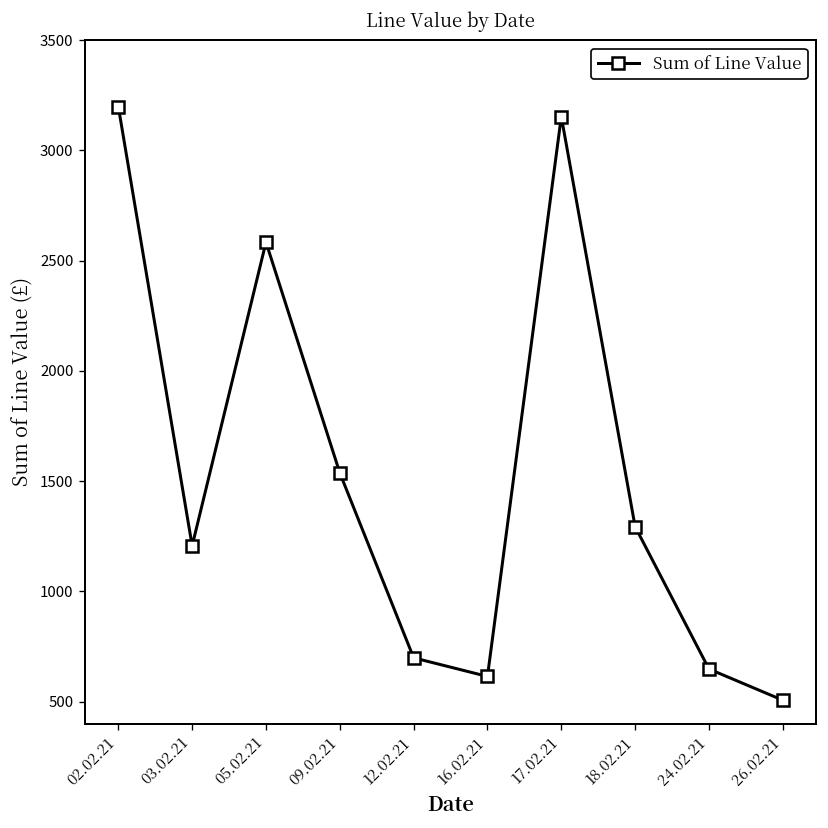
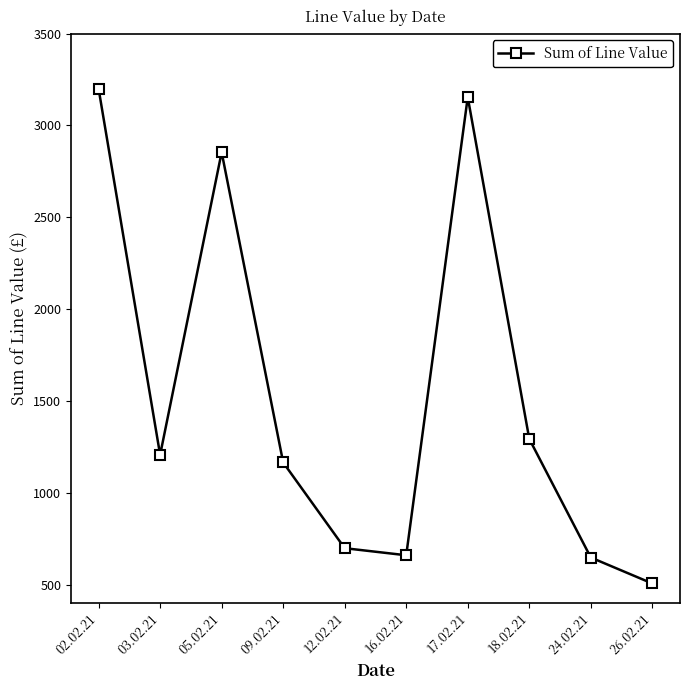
  {
    "02.02.21": 3200,
    "03.02.21": 1210,
-   "05.02.21": 2580,
-   "09.02.21": 1540,
+   "05.02.21": 2850,
+   "09.02.21": 1170,
    "12.02.21": 700,
-   "16.02.21": 610,
+   "16.02.21": 660,
    "17.02.21": 3150,
    "18.02.21": 1290,
    "24.02.21": 650,
    "26.02.21": 510
  }
